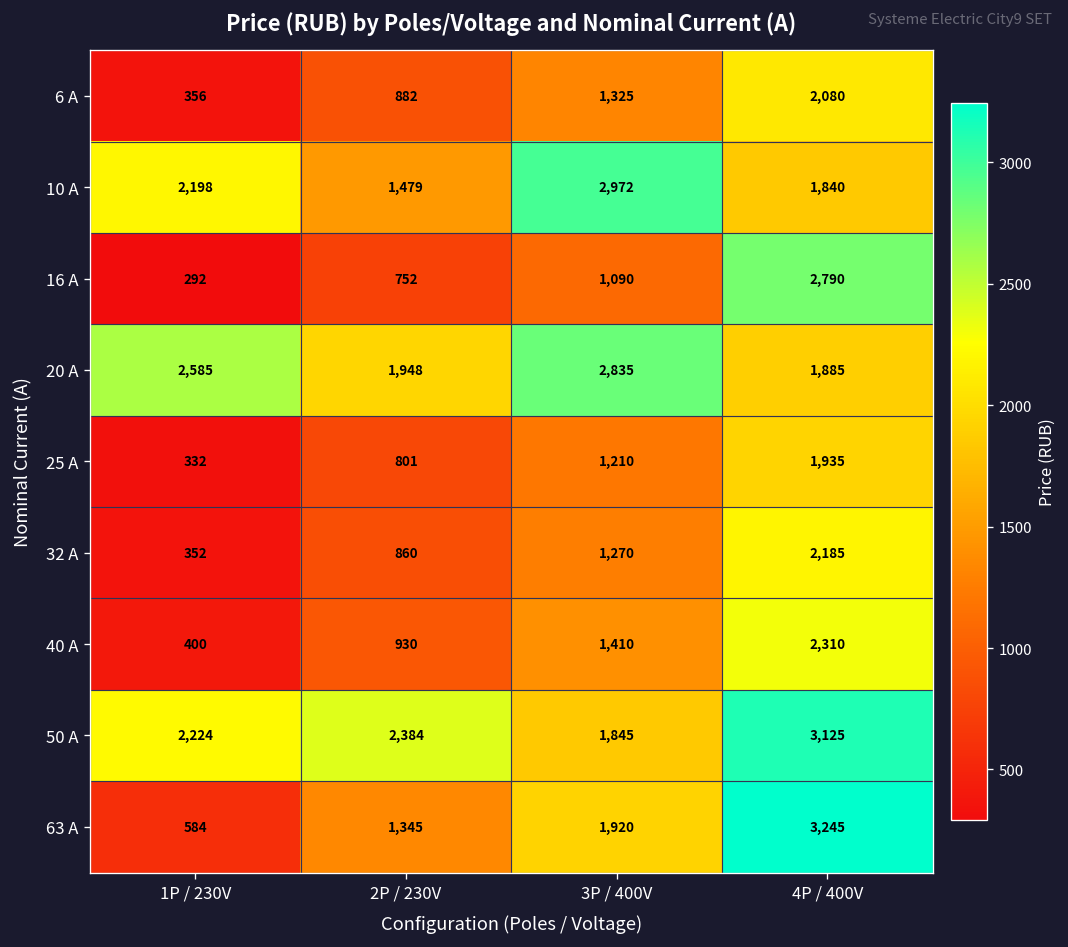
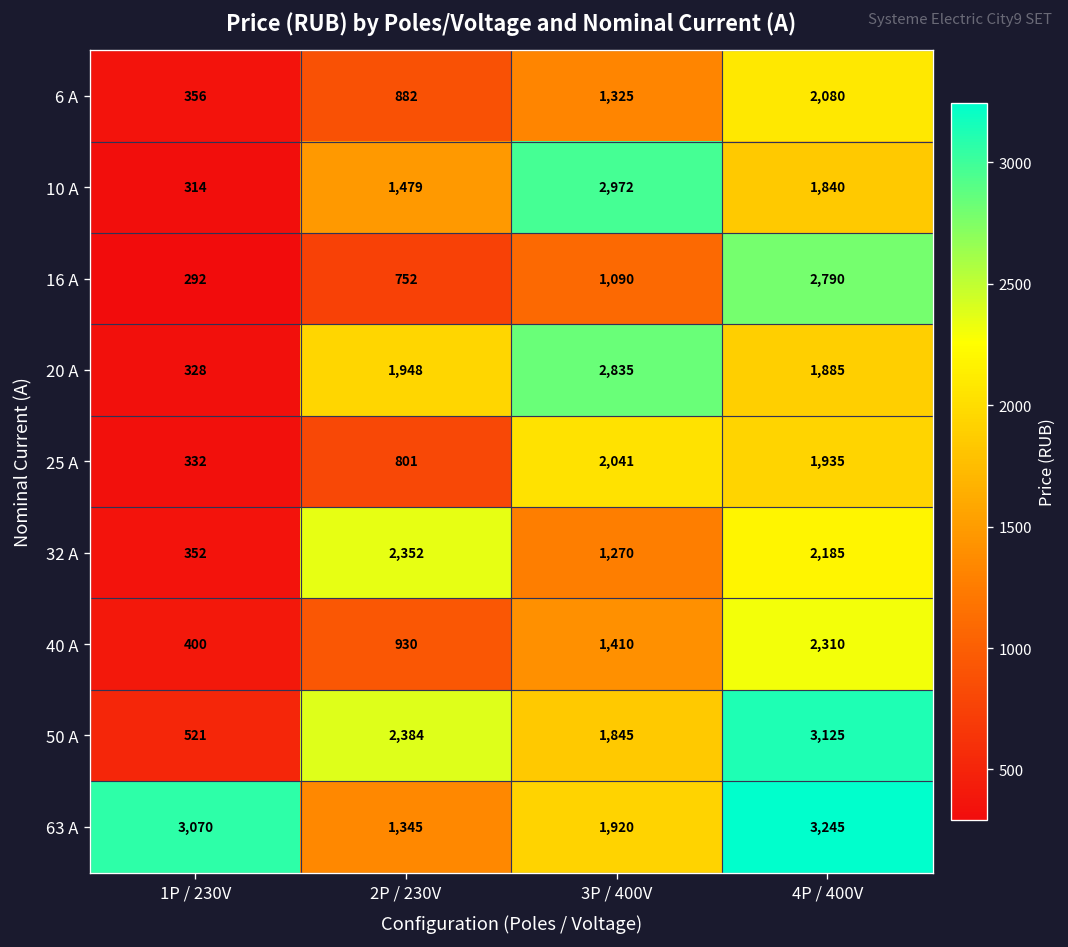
  {
    "6 A": {
      "1P / 230V": "356",
      "2P / 230V": "882",
      "3P / 400V": "1,325",
      "4P / 400V": "2,080"
    },
    "10 A": {
-     "1P / 230V": "2,198",
+     "1P / 230V": "314",
      "2P / 230V": "1,479",
      "3P / 400V": "2,972",
      "4P / 400V": "1,840"
    },
    "16 A": {
      "1P / 230V": "292",
      "2P / 230V": "752",
      "3P / 400V": "1,090",
      "4P / 400V": "2,790"
    },
    "20 A": {
-     "1P / 230V": "2,585",
+     "1P / 230V": "328",
      "2P / 230V": "1,948",
      "3P / 400V": "2,835",
      "4P / 400V": "1,885"
    },
    "25 A": {
      "1P / 230V": "332",
      "2P / 230V": "801",
-     "3P / 400V": "1,210",
+     "3P / 400V": "2,041",
      "4P / 400V": "1,935"
    },
    "32 A": {
      "1P / 230V": "352",
-     "2P / 230V": "860",
+     "2P / 230V": "2,352",
      "3P / 400V": "1,270",
      "4P / 400V": "2,185"
    },
    "40 A": {
      "1P / 230V": "400",
      "2P / 230V": "930",
      "3P / 400V": "1,410",
      "4P / 400V": "2,310"
    },
    "50 A": {
-     "1P / 230V": "2,224",
+     "1P / 230V": "521",
      "2P / 230V": "2,384",
      "3P / 400V": "1,845",
      "4P / 400V": "3,125"
    },
    "63 A": {
-     "1P / 230V": "584",
+     "1P / 230V": "3,070",
      "2P / 230V": "1,345",
      "3P / 400V": "1,920",
      "4P / 400V": "3,245"
    }
  }
